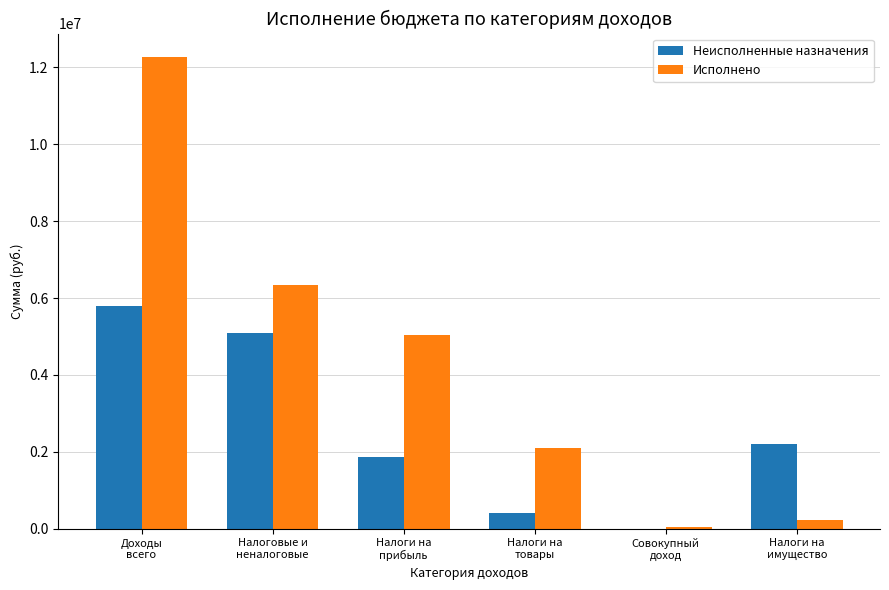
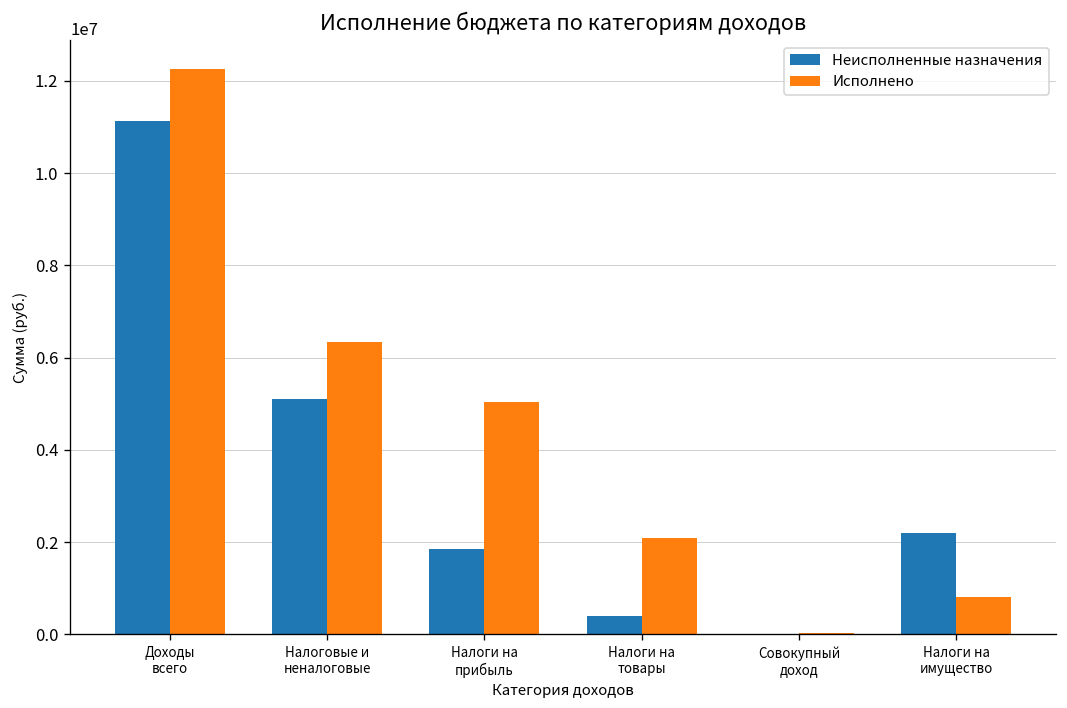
  {
    "Неисполненные назначения": {
-     "Доходы всего": 5800000,
+     "Доходы всего": 11100000,
      "Налоговые и неналоговые": 5100000,
      "Налоги на прибыль": 1900000,
      "Налоги на товары": 400000,
      "Налоги на имущество": 2200000
    },
    "Исполнено": {
      "Доходы всего": 12300000,
      "Налоговые и неналоговые": 6300000,
      "Налоги на прибыль": 5000000,
      "Налоги на товары": 2100000,
-     "Налоги на имущество": 200000
+     "Налоги на имущество": 800000
    }
  }
